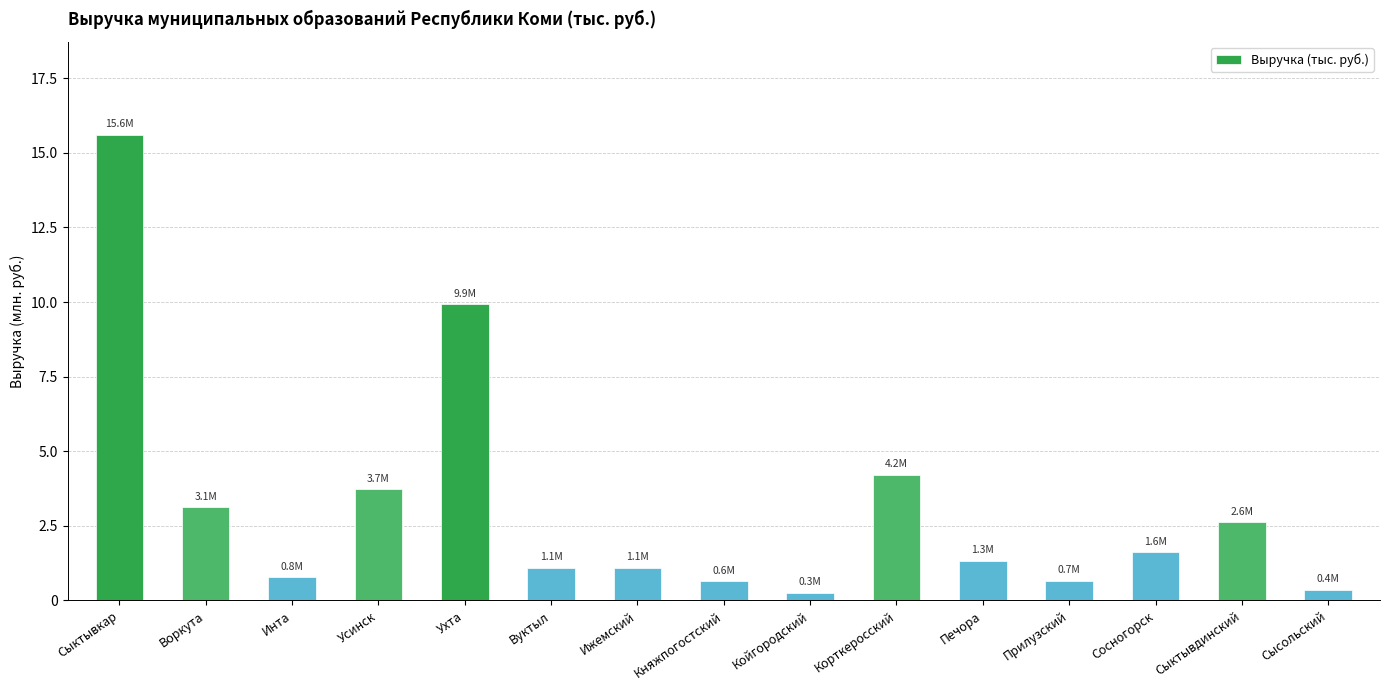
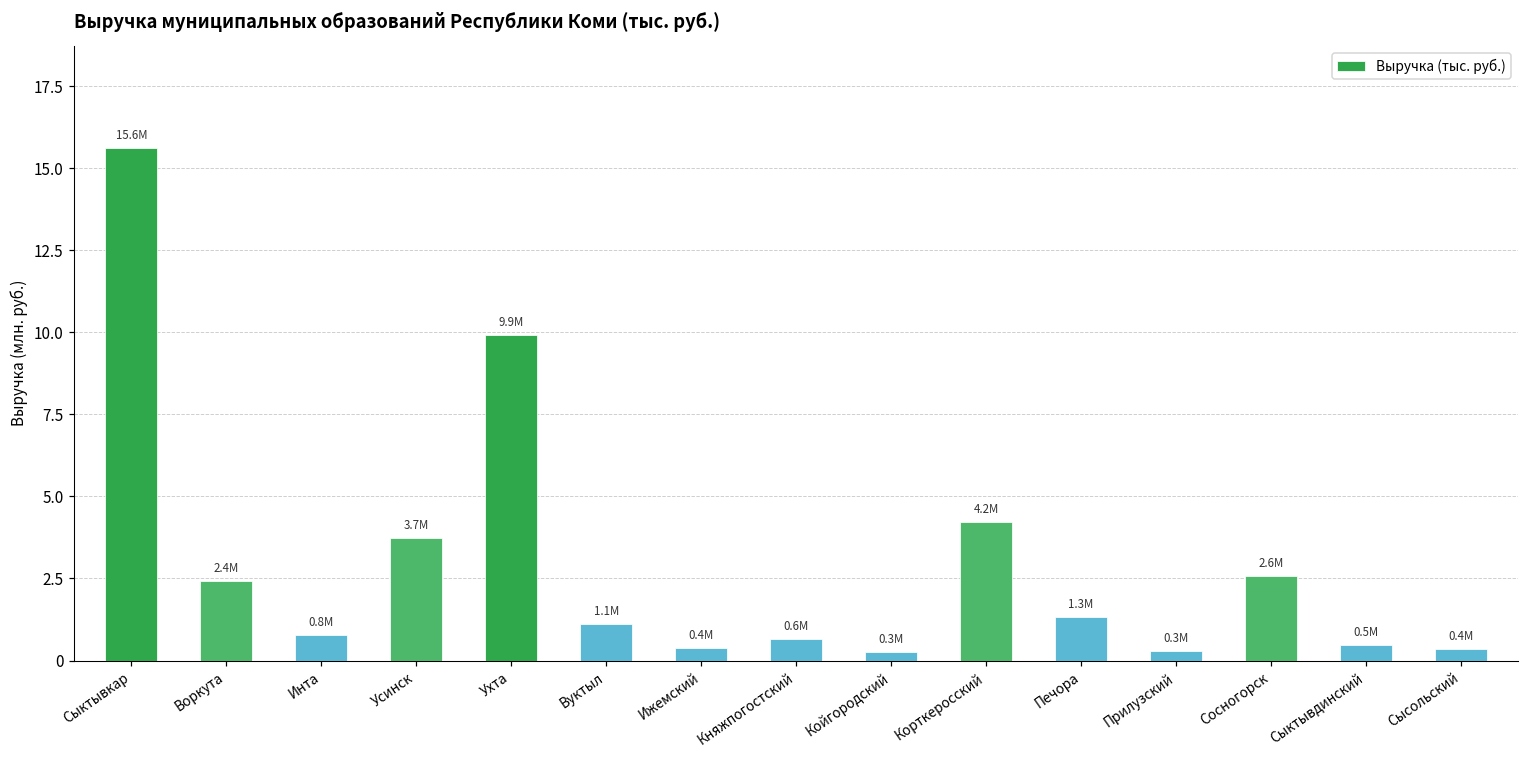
  {
-   "Воркута": "3.1М",
-   "Ижемский": "1.1М",
-   "Прилузский": "0.7М",
-   "Сосногорск": "1.6М",
-   "Сыктывдинский": "2.6М"
+   "Воркута": "2.4М",
+   "Ижемский": "0.4М",
+   "Прилузский": "0.3М",
+   "Сосногорск": "2.6М",
+   "Сыктывдинский": "0.5М"
  }
